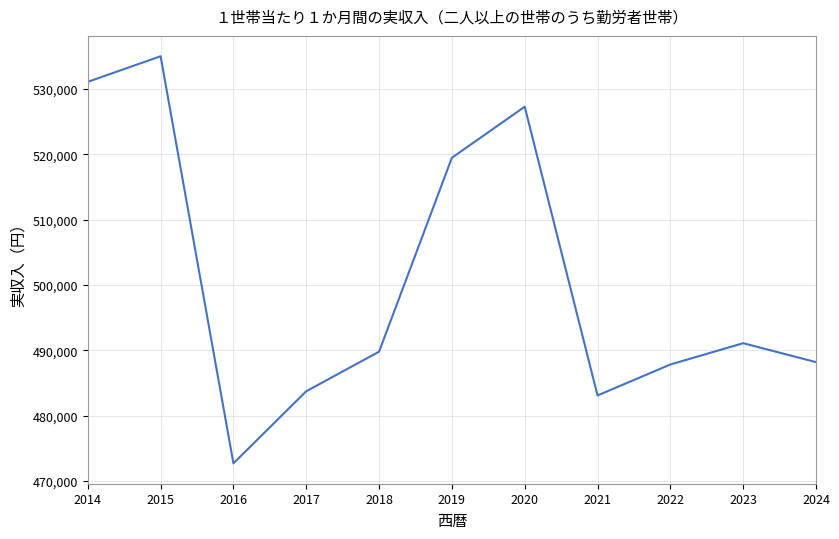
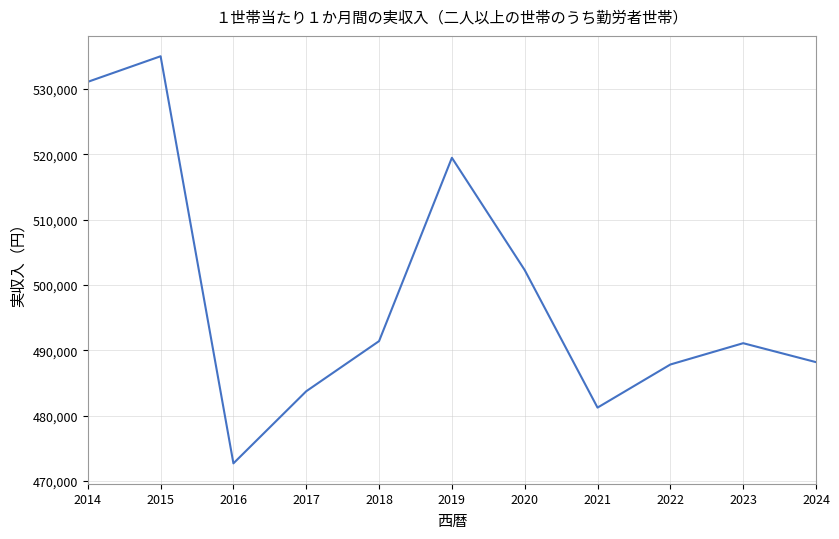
  {
    "2014": "531,000",
    "2015": "535,000",
    "2016": "473,000",
    "2017": "484,000",
-   "2018": "490,000",
+   "2018": "491,000",
    "2019": "519,000",
-   "2020": "527,000",
-   "2021": "483,000",
+   "2020": "502,000",
+   "2021": "481,000",
    "2022": "488,000",
    "2023": "491,000",
    "2024": "488,000"
  }
